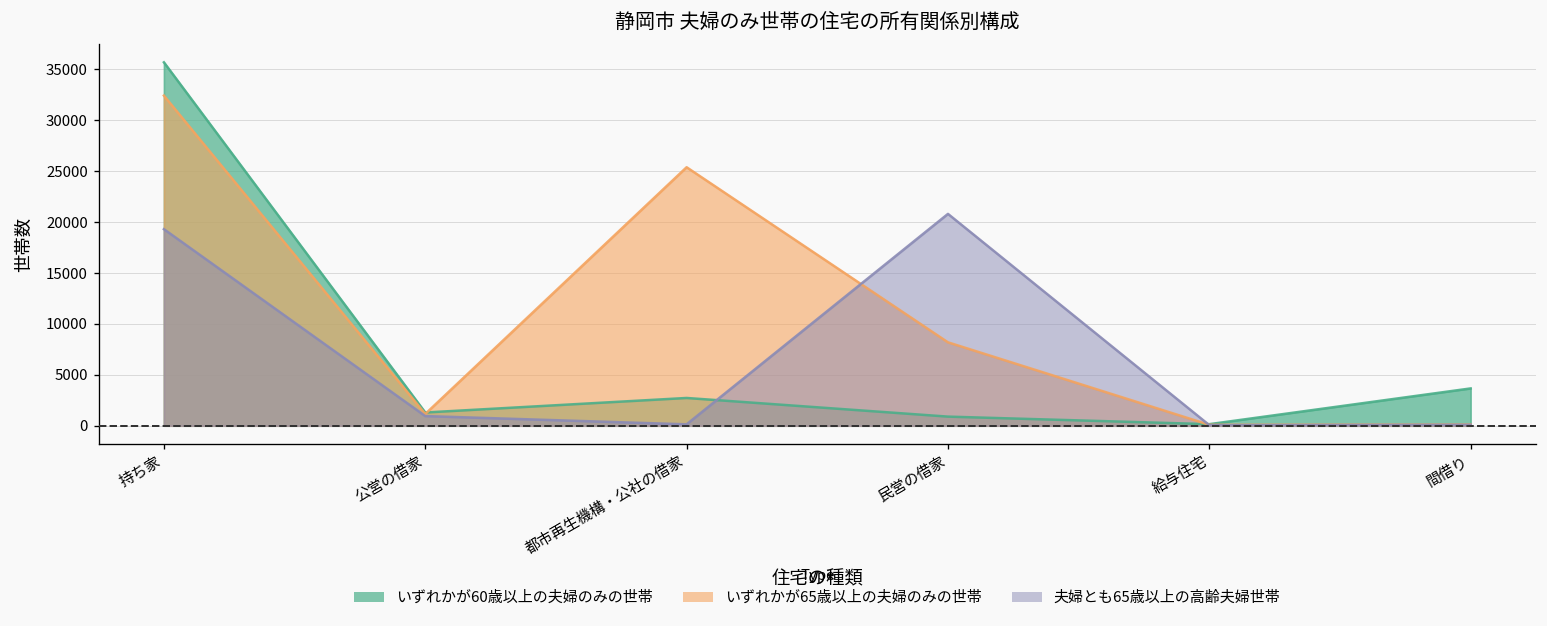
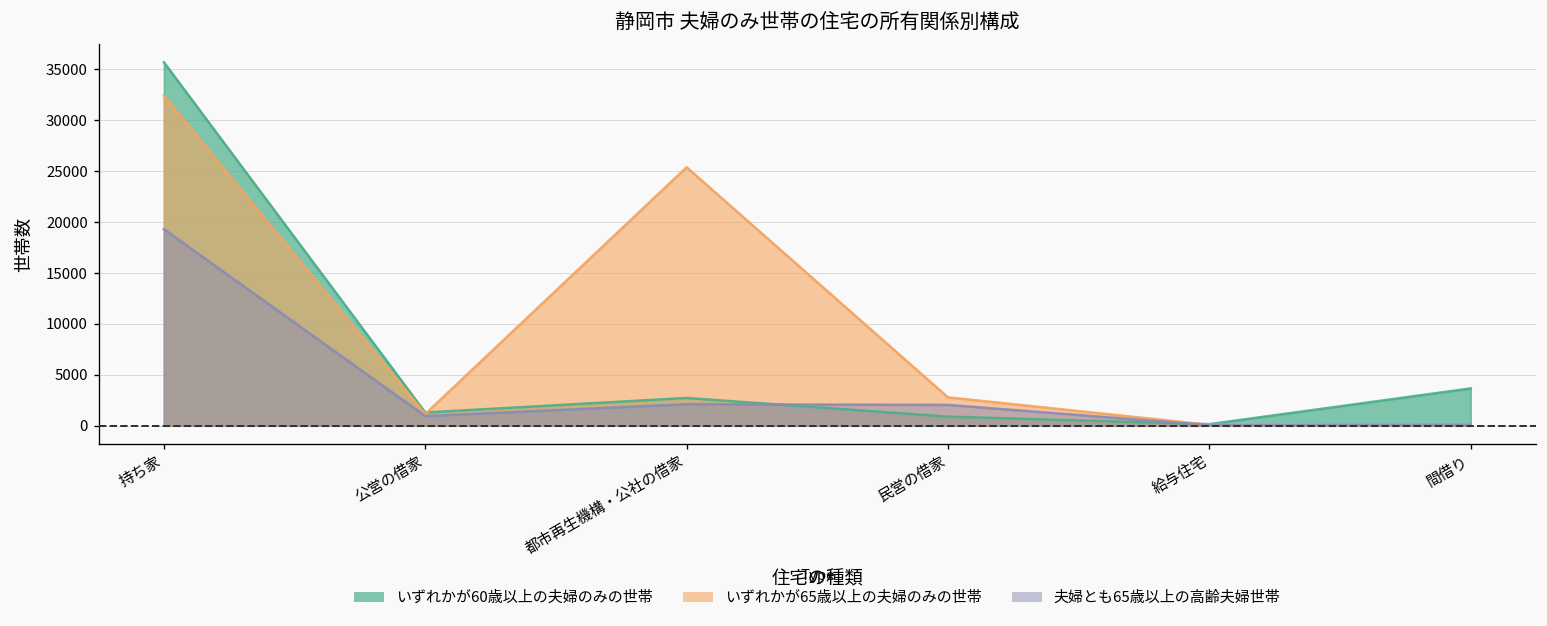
  {
    "いずれかが60歳以上の夫婦のみの世帯": {
      "持ち家": 36000,
      "都市再生機構・公社の借家": 3000,
      "民営の借家": 1000,
      "間借り": 4000
    },
    "いずれかが65歳以上の夫婦のみの世帯": {
      "持ち家": 32000,
      "都市再生機構・公社の借家": 25000,
-     "民営の借家": 8000
+     "民営の借家": 3000
    },
    "夫婦とも65歳以上の高齢夫婦世帯": {
      "持ち家": 19000,
-     "都市再生機構・公社の借家": 0,
-     "民営の借家": 21000
+     "都市再生機構・公社の借家": 2000,
+     "民営の借家": 2000
    }
  }
